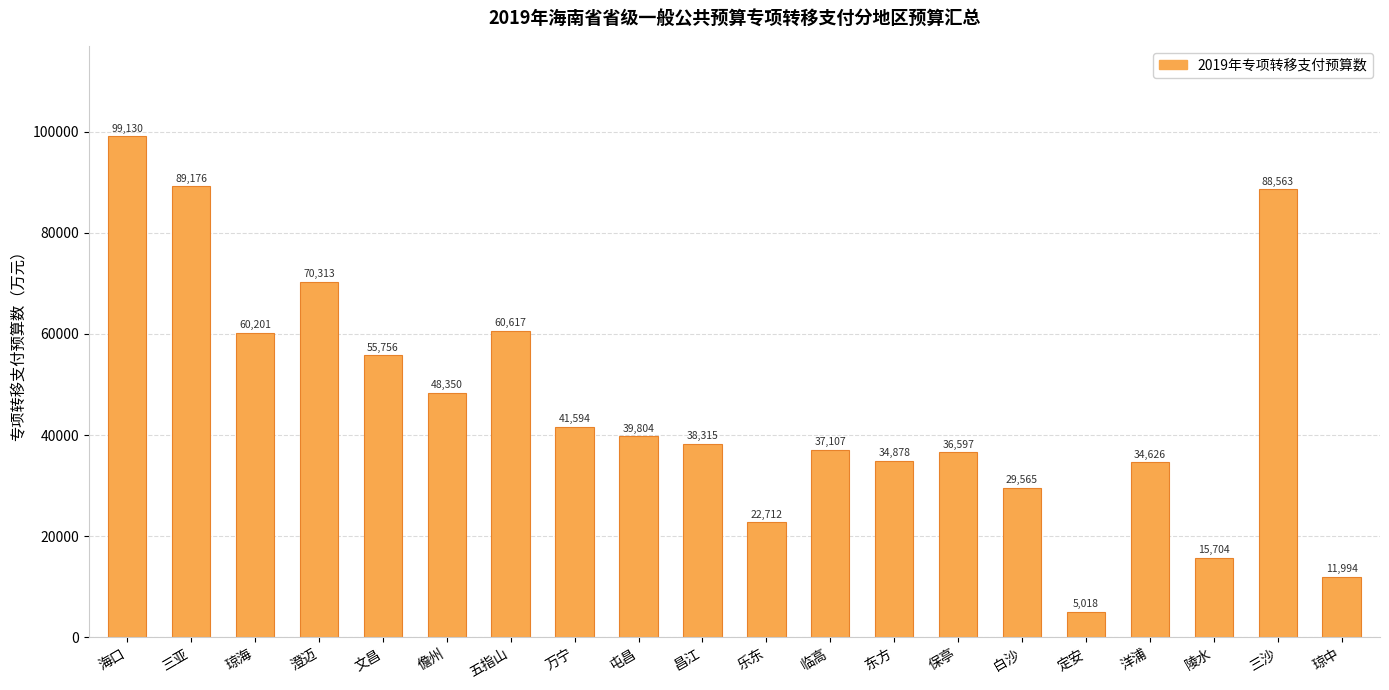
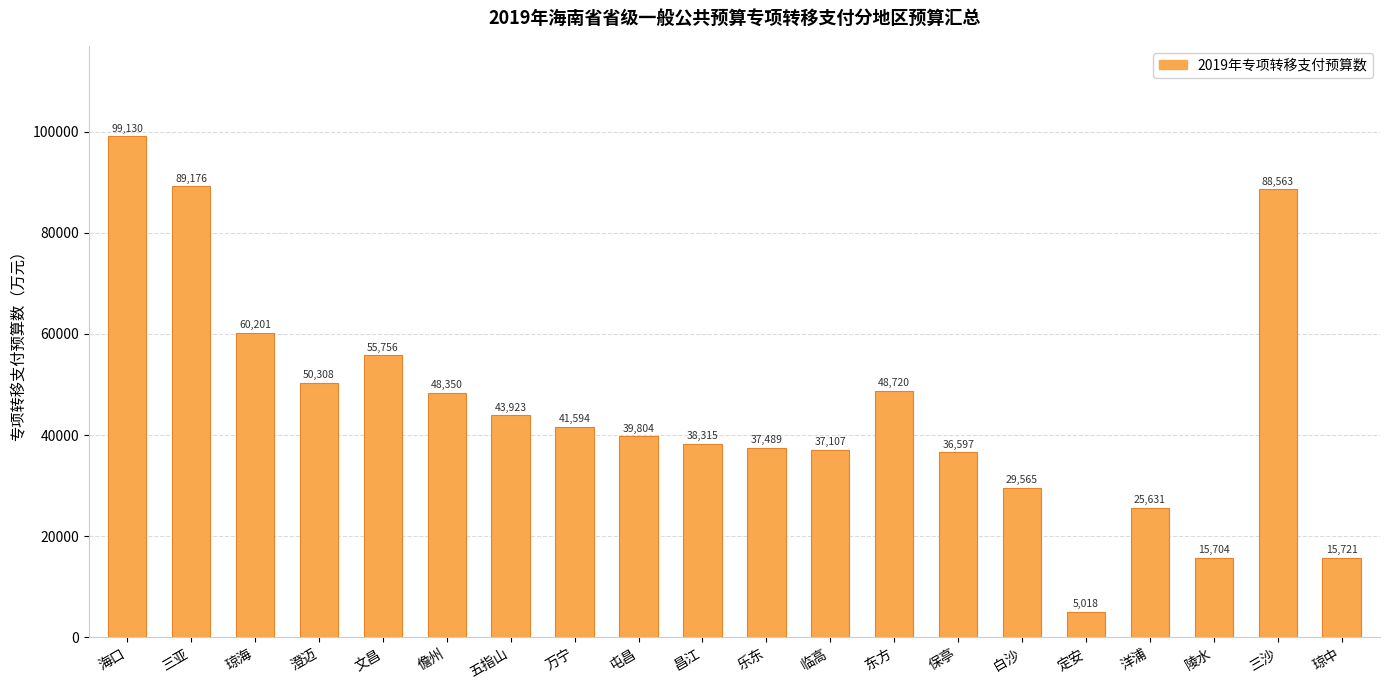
  {
    "海口": "99,130",
    "三亚": "89,176",
    "琼海": "60,201",
-   "澄迈": "70,313",
+   "澄迈": "50,308",
    "文昌": "55,756",
    "儋州": "48,350",
-   "五指山": "60,617",
+   "五指山": "43,923",
    "万宁": "41,594",
    "屯昌": "39,804",
    "昌江": "38,315",
-   "乐东": "22,712",
+   "乐东": "37,489",
    "临高": "37,107",
-   "东方": "34,878",
+   "东方": "48,720",
    "保亭": "36,597",
    "白沙": "29,565",
    "定安": "5,018",
-   "洋浦": "34,626",
+   "洋浦": "25,631",
    "陵水": "15,704",
    "三沙": "88,563",
-   "琼中": "11,994"
+   "琼中": "15,721"
  }
